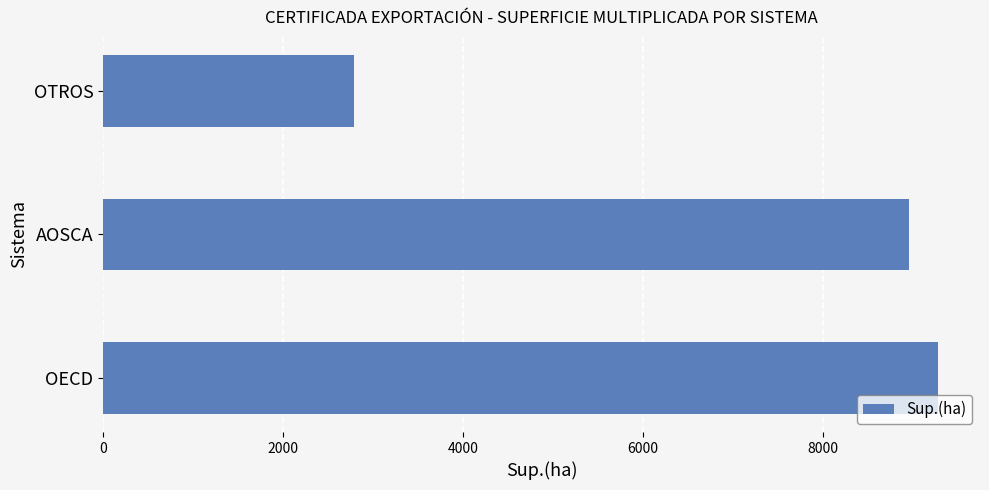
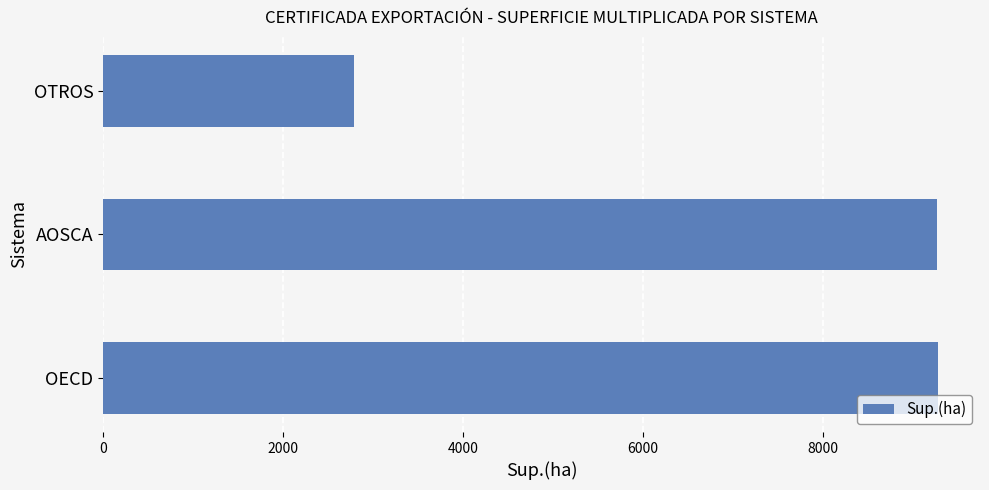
  {
    "OTROS": 2800,
-   "AOSCA": 9000,
+   "AOSCA": 9300,
    "OECD": 9300
  }
